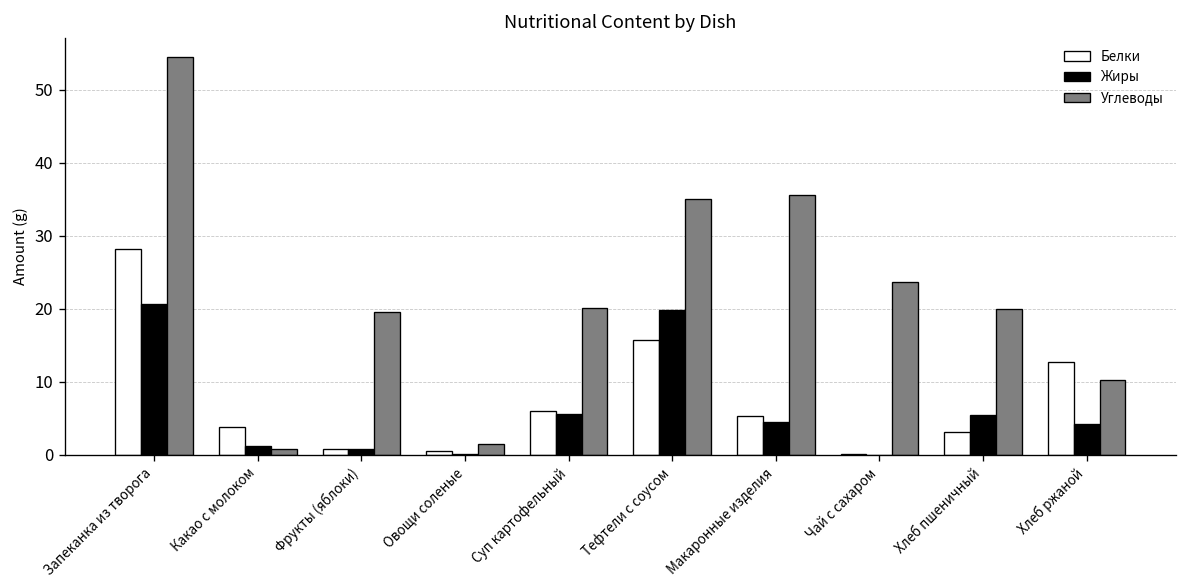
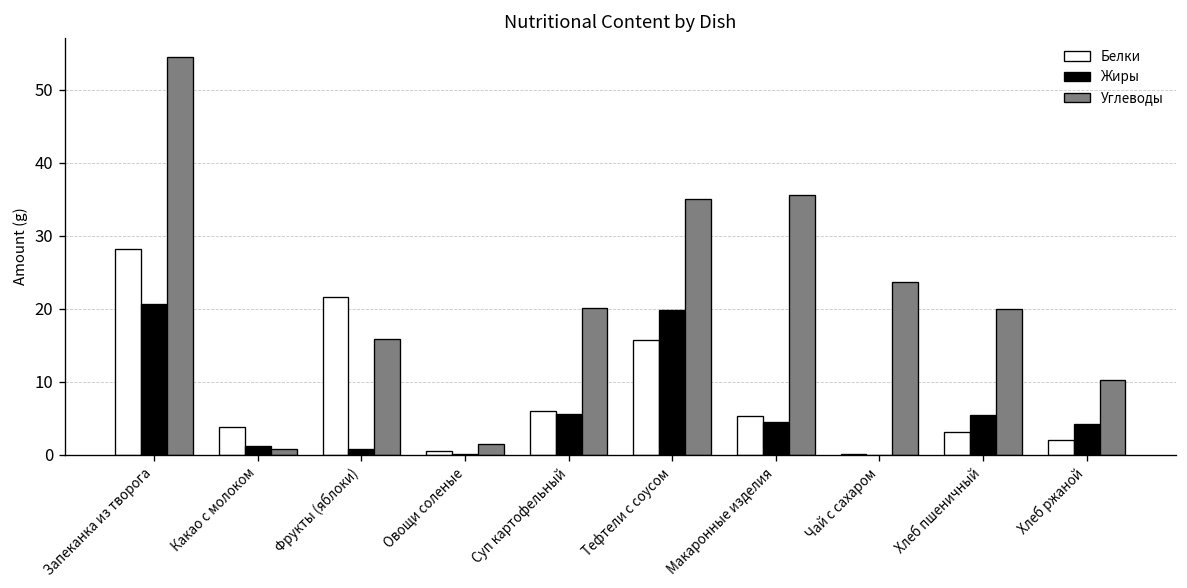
  {
    "Белки": {
      "Запеканка из творога": 28,
      "Какао с молоком": 4,
-     "Фрукты (яблоки)": 1,
+     "Фрукты (яблоки)": 22,
      "Овощи соленые": 0,
      "Суп картофельный": 6,
      "Тефтели с соусом": 16,
      "Макаронные изделия": 5,
      "Хлеб пшеничный": 3,
-     "Хлеб ржаной": 13
+     "Хлеб ржаной": 2
    },
    "Жиры": {
      "Запеканка из творога": 21,
      "Какао с молоком": 1,
      "Фрукты (яблоки)": 1,
      "Суп картофельный": 6,
      "Тефтели с соусом": 20,
      "Макаронные изделия": 4,
      "Чай с сахаром": 0,
      "Хлеб пшеничный": 5,
      "Хлеб ржаной": 4
    },
    "Углеводы": {
      "Запеканка из творога": 54,
      "Какао с молоком": 1,
-     "Фрукты (яблоки)": 20,
+     "Фрукты (яблоки)": 16,
      "Овощи соленые": 2,
      "Суп картофельный": 20,
      "Тефтели с соусом": 35,
      "Макаронные изделия": 36,
      "Чай с сахаром": 24,
      "Хлеб пшеничный": 20,
      "Хлеб ржаной": 10
    }
  }
